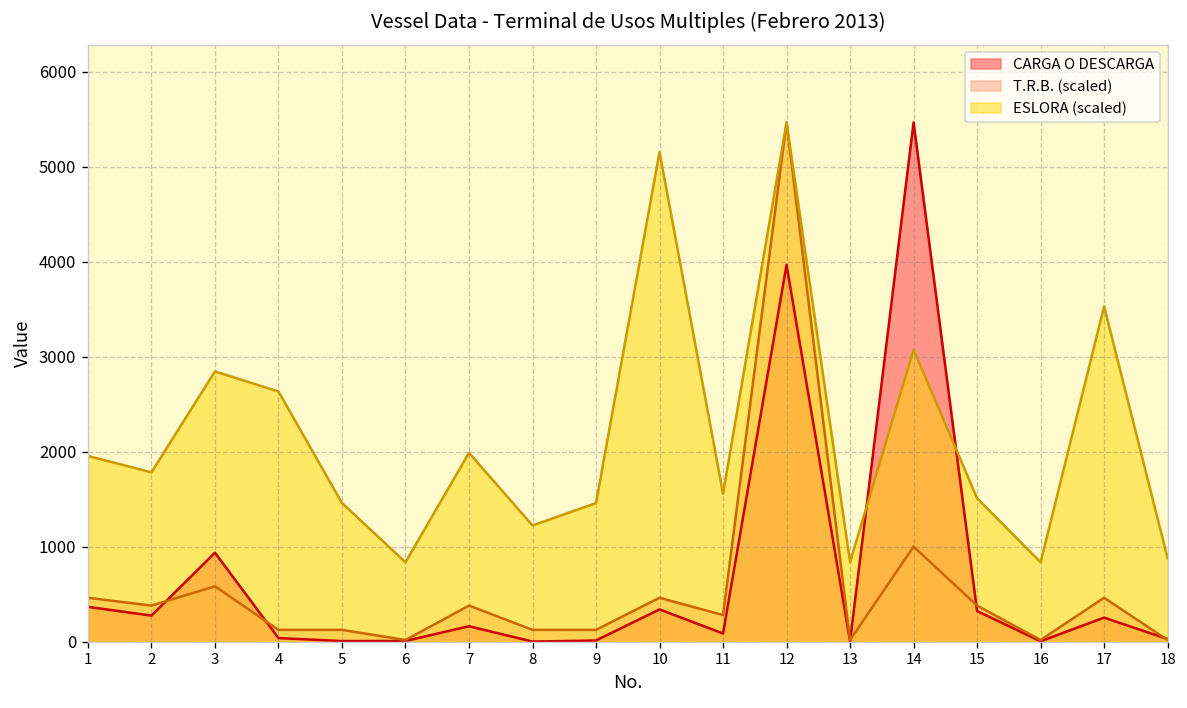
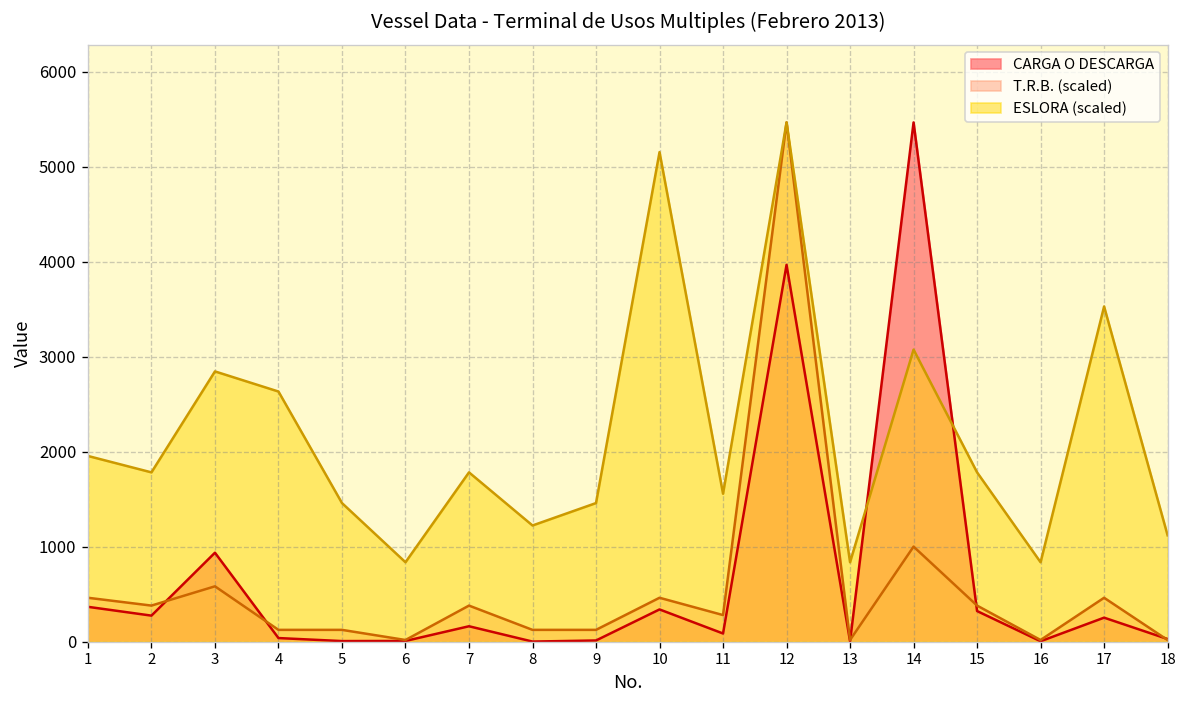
  {
    "ESLORA (scaled)": {
      "1": 2000,
      "2": 1800,
      "3": 2800,
      "4": 2600,
      "5": 1500,
      "6": 800,
-     "7": 2000,
+     "7": 1800,
      "8": 1200,
      "9": 1500,
      "10": 5200,
      "11": 1600,
      "13": 800,
      "14": 3100,
-     "15": 1500,
+     "15": 1800,
      "16": 800,
      "17": 3500,
-     "18": 900
+     "18": 1100
    }
  }
